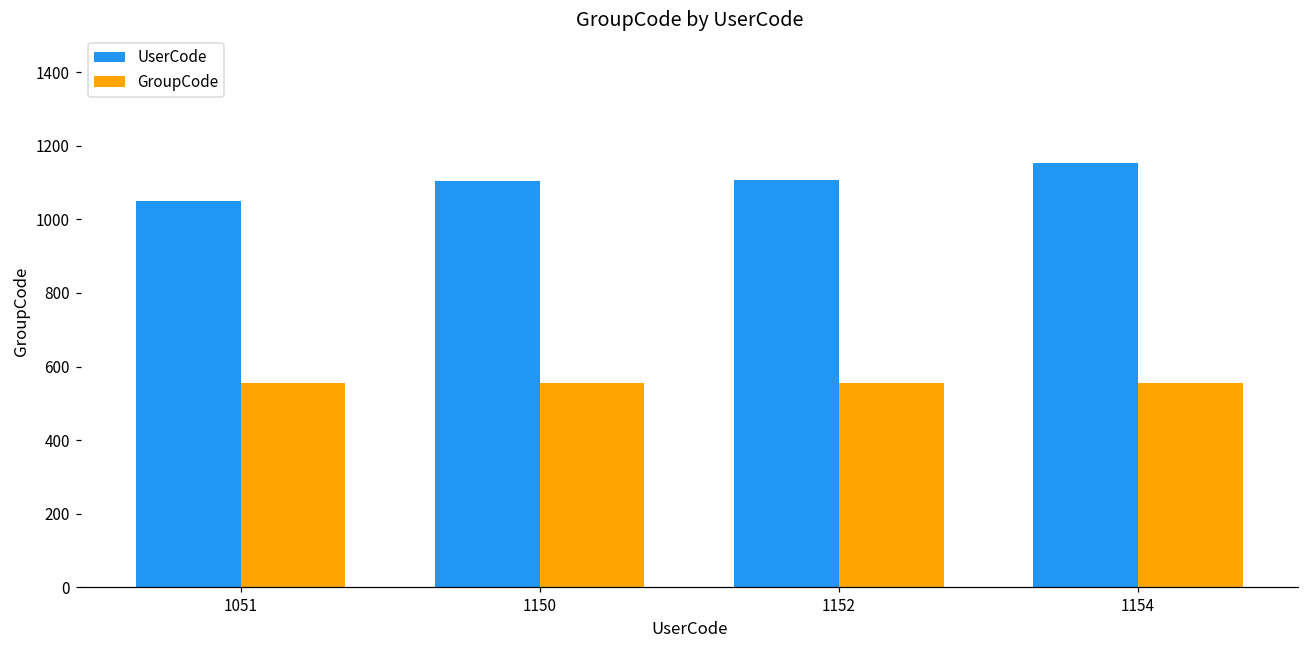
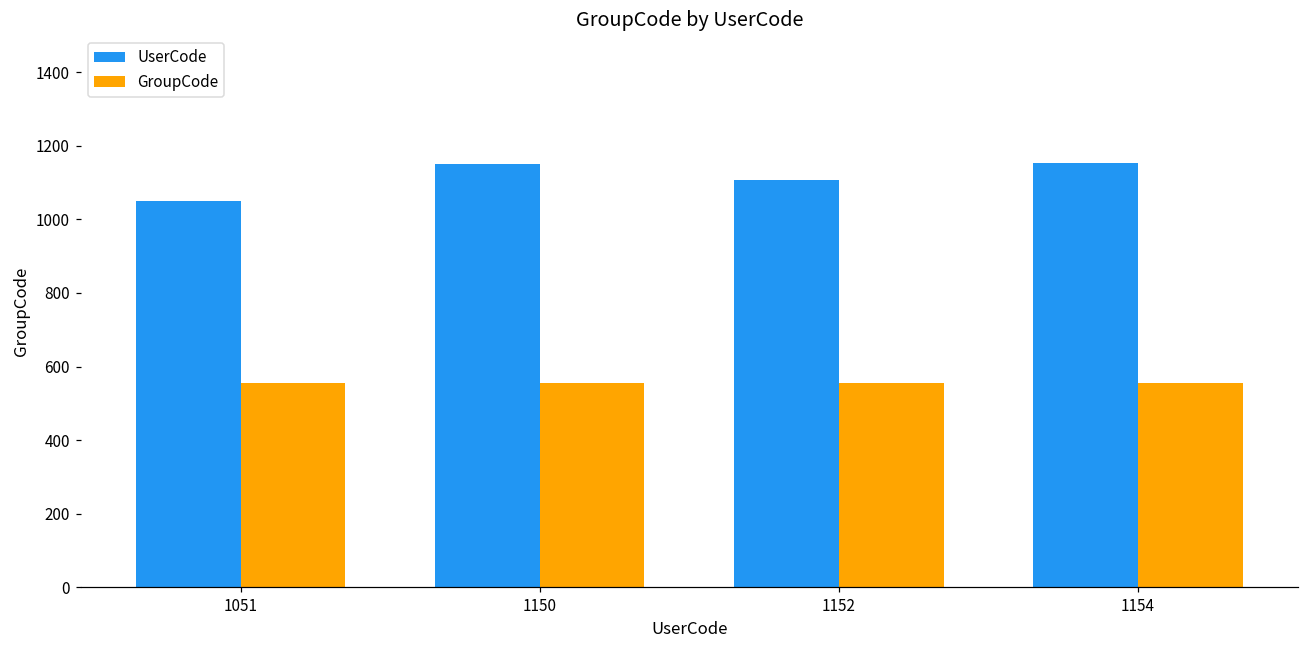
  {
    "UserCode": {
      "1051": 1050,
-     "1150": 1110,
+     "1150": 1150,
      "1152": 1110,
      "1154": 1150
    },
    "GroupCode": {
      "1051": 560,
      "1150": 560,
      "1152": 560,
      "1154": 560
    }
  }
